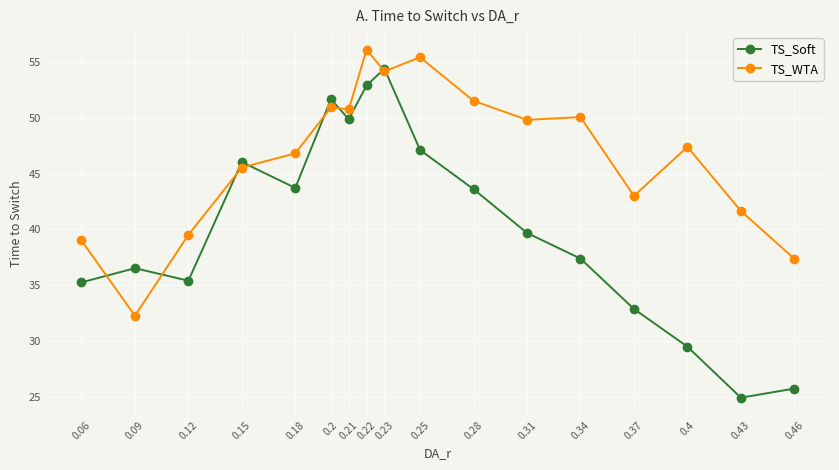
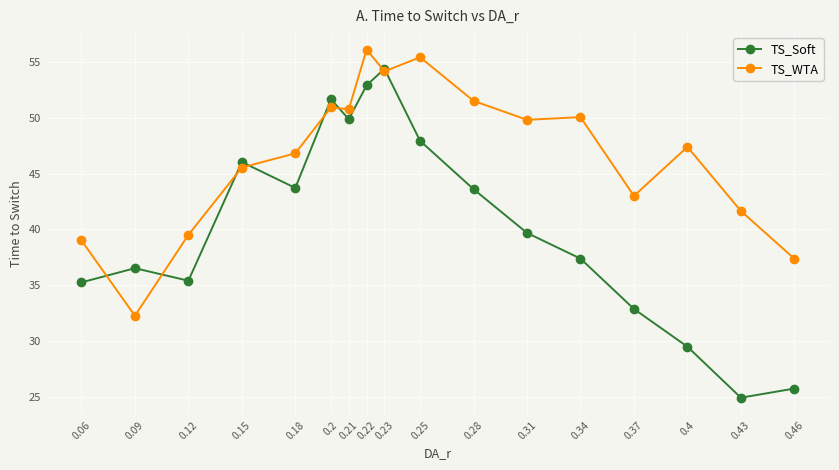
  {
    "TS_Soft": {
      "0.06": 35.3,
      "0.09": 36.5,
      "0.12": 35.4,
      "0.15": 46.0,
      "0.18": 43.7,
      "0.2": 51.7,
      "0.21": 49.9,
      "0.22": 52.9,
      "0.23": 54.4,
-     "0.25": 47.1,
+     "0.25": 47.9,
      "0.28": 43.6,
      "0.31": 39.7,
      "0.34": 37.4,
      "0.37": 32.9,
      "0.4": 29.5,
      "0.43": 24.9,
      "0.46": 25.7
    },
    "TS_WTA": {
      "0.06": 39.0,
      "0.09": 32.3,
      "0.12": 39.5,
      "0.15": 45.5,
      "0.18": 46.8,
      "0.2": 50.9,
      "0.21": 50.8,
      "0.22": 56.1,
      "0.23": 54.2,
      "0.25": 55.4,
      "0.28": 51.5,
      "0.31": 49.8,
      "0.34": 50.1,
      "0.37": 43.0,
      "0.4": 47.4,
      "0.43": 41.6,
      "0.46": 37.4
    }
  }
